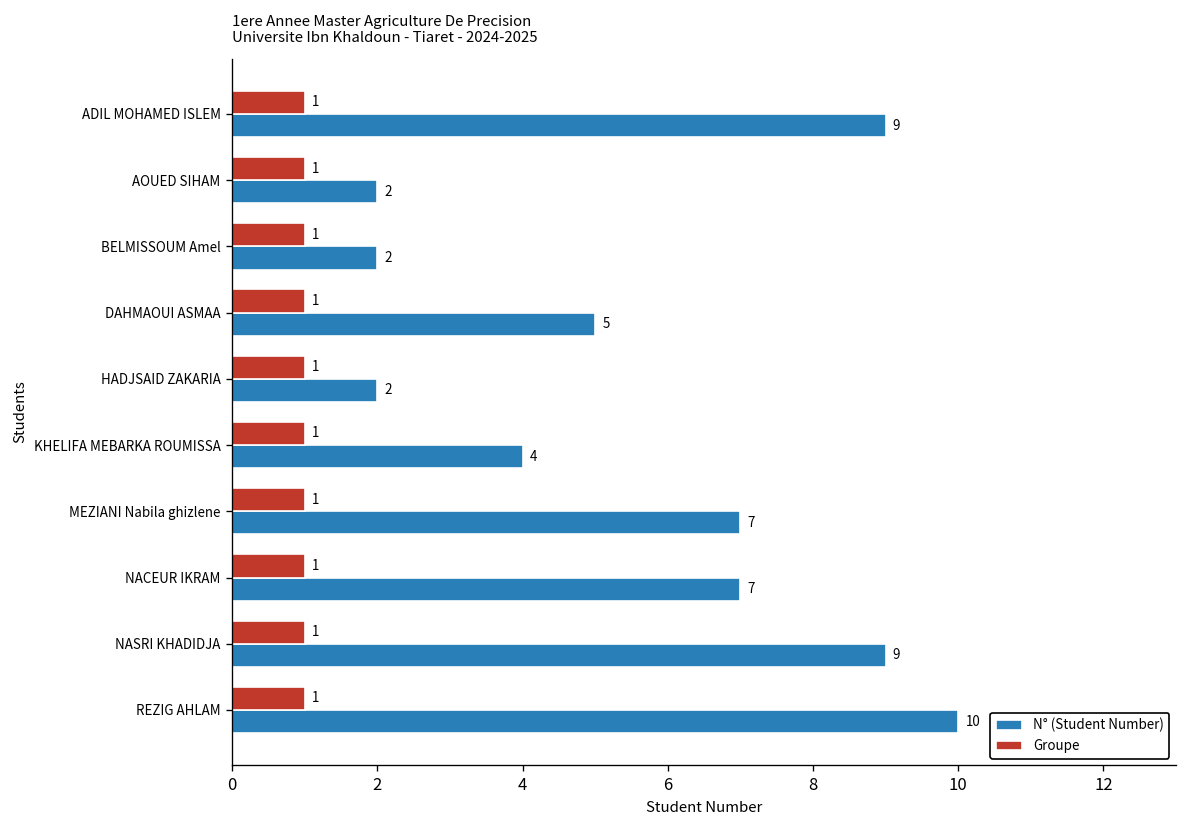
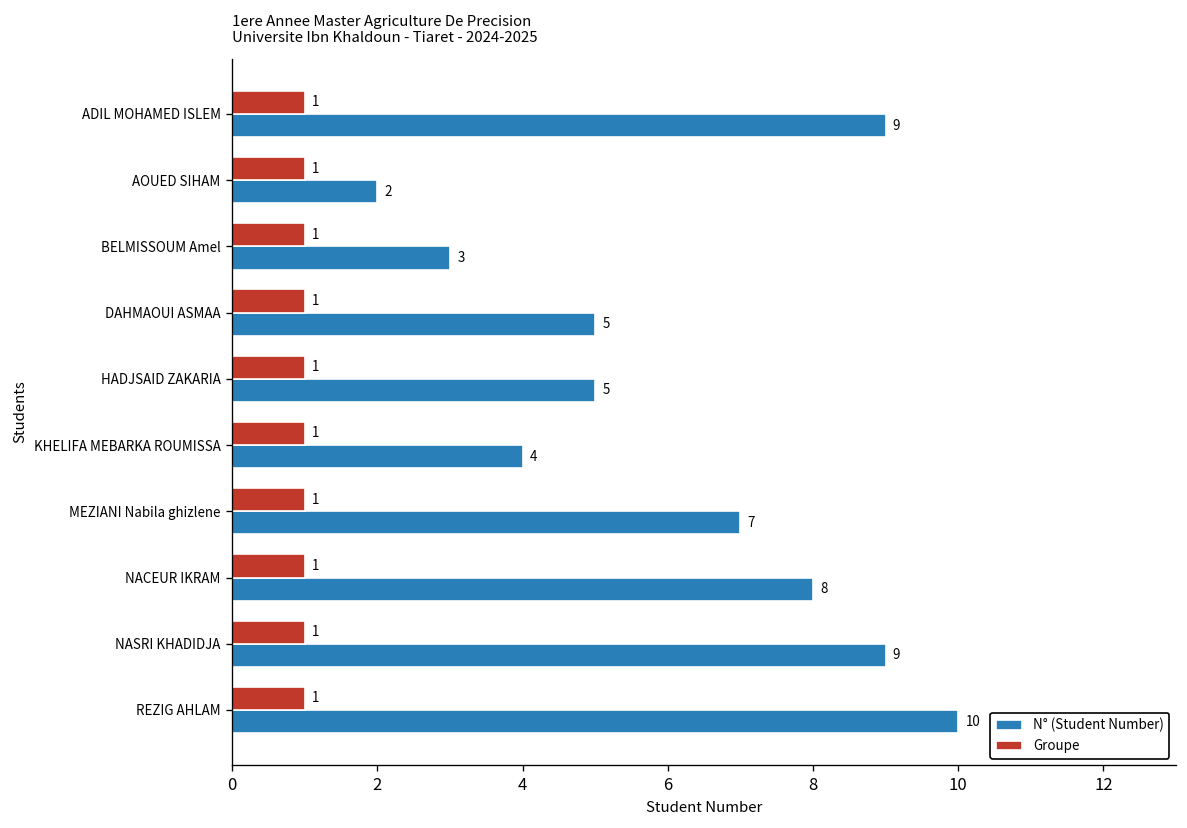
  {
    "N° (Student Number)": {
      "ADIL MOHAMED ISLEM": 9,
      "AOUED SIHAM": 2,
-     "BELMISSOUM Amel": 2,
+     "BELMISSOUM Amel": 3,
      "DAHMAOUI ASMAA": 5,
-     "HADJSAID ZAKARIA": 2,
+     "HADJSAID ZAKARIA": 5,
      "KHELIFA MEBARKA ROUMISSA": 4,
      "MEZIANI Nabila ghizlene": 7,
-     "NACEUR IKRAM": 7,
+     "NACEUR IKRAM": 8,
      "NASRI KHADIDJA": 9,
      "REZIG AHLAM": 10
    },
    "Groupe": {
      "ADIL MOHAMED ISLEM": 1,
      "AOUED SIHAM": 1,
      "BELMISSOUM Amel": 1,
      "DAHMAOUI ASMAA": 1,
      "HADJSAID ZAKARIA": 1,
      "KHELIFA MEBARKA ROUMISSA": 1,
      "MEZIANI Nabila ghizlene": 1,
      "NACEUR IKRAM": 1,
      "NASRI KHADIDJA": 1,
      "REZIG AHLAM": 1
    }
  }
